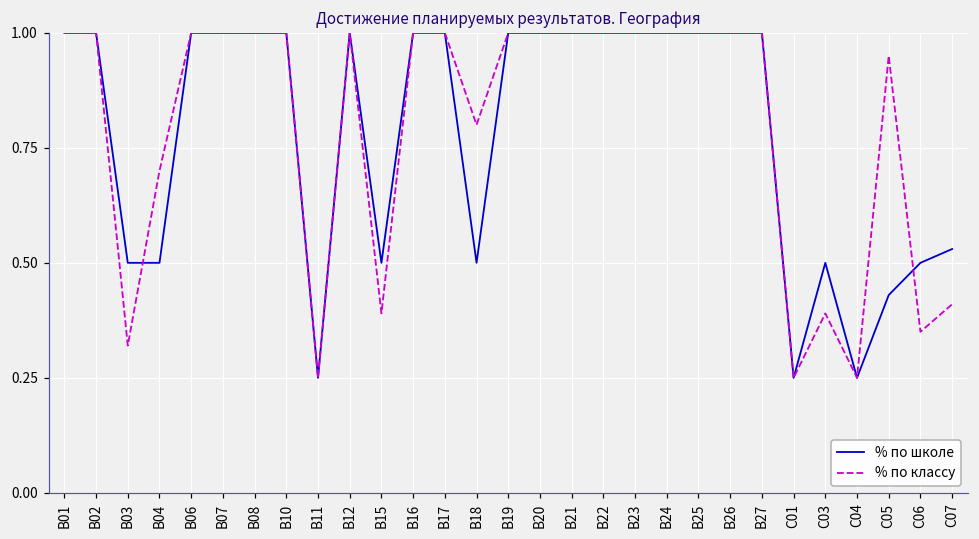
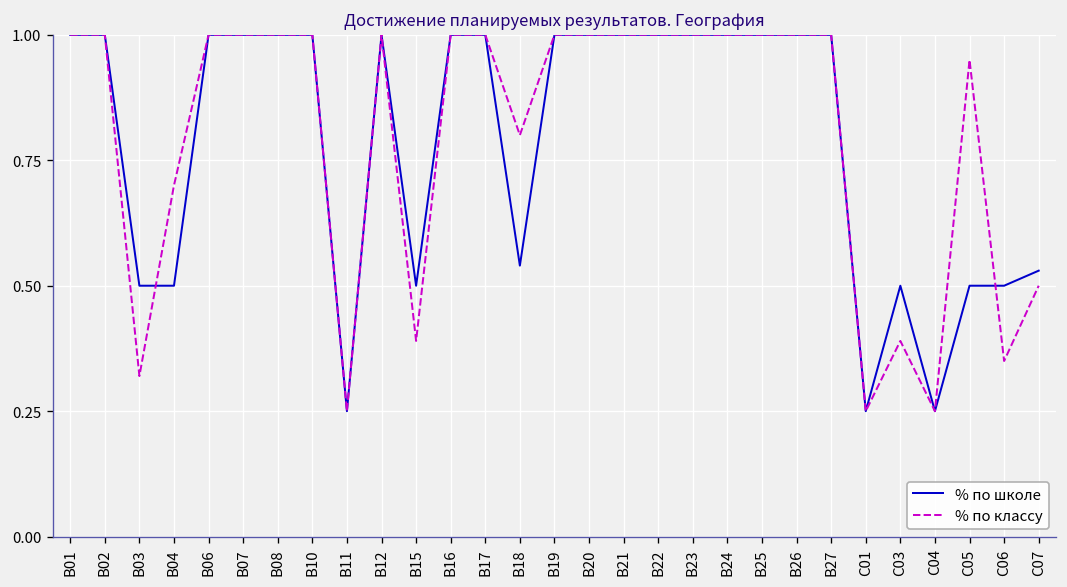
  {
    "% по школе": {
      "B03": 0.50,
      "B04": 0.50,
      "B15": 0.50,
-     "B18": 0.50,
+     "B18": 0.54,
      "C03": 0.50,
-     "C05": 0.43,
+     "C05": 0.50,
      "C06": 0.50,
      "C07": 0.53
    },
    "% по классу": {
      "B03": 0.32,
      "B04": 0.70,
      "B15": 0.39,
      "B18": 0.80,
      "C03": 0.39,
      "C05": 0.95,
      "C06": 0.35,
-     "C07": 0.41
+     "C07": 0.50
    }
  }
